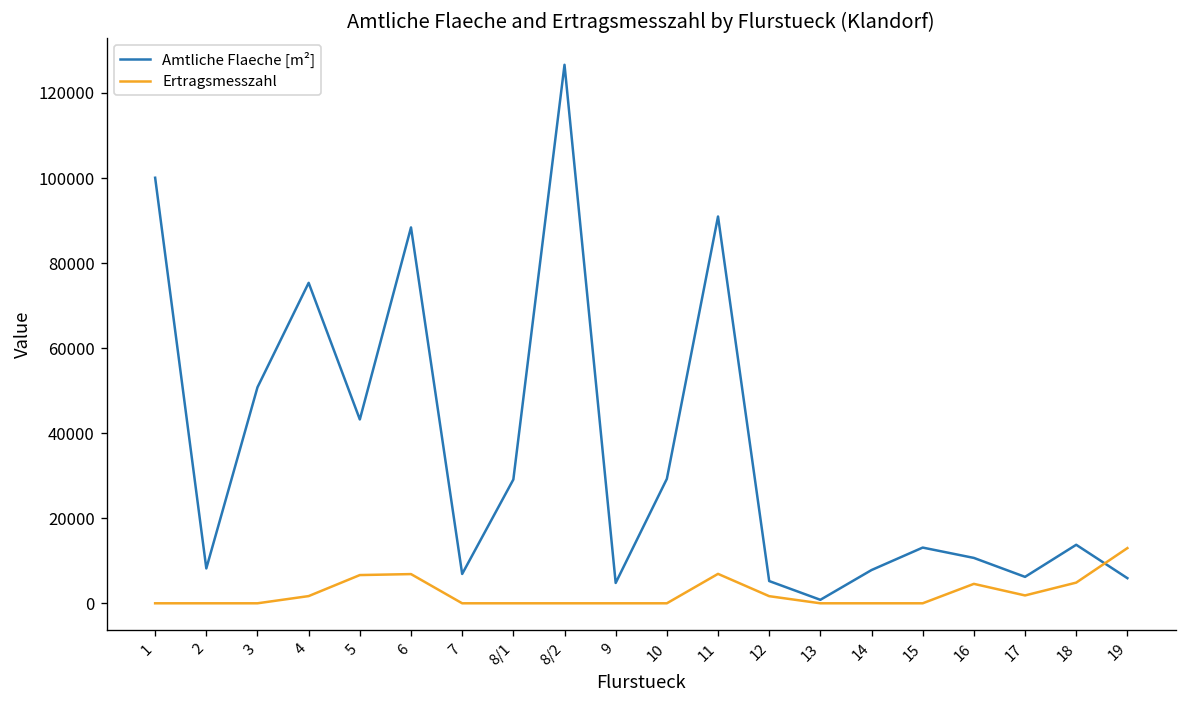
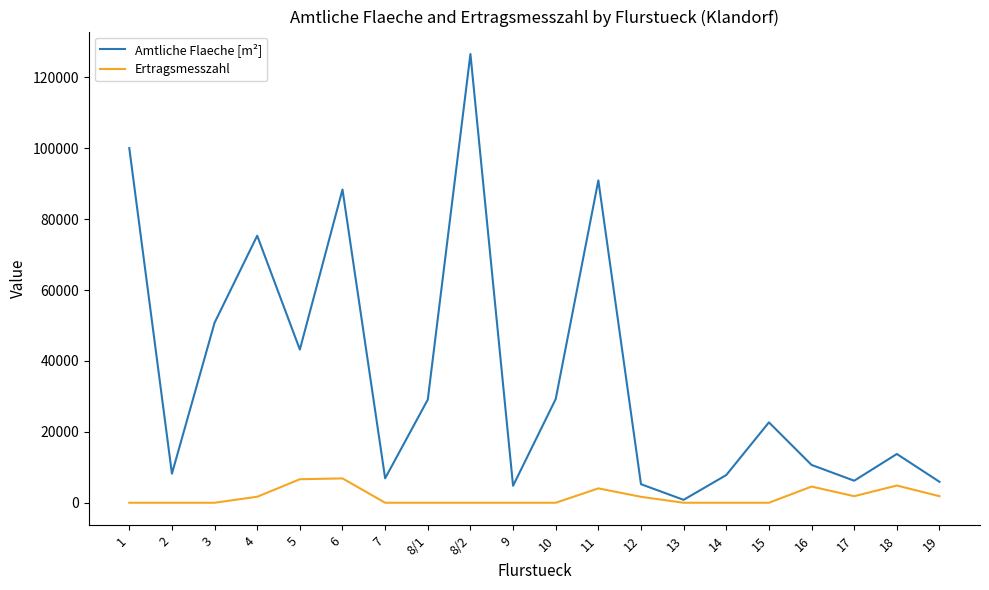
  {
    "Amtliche Flaeche [m²]": {
      "1": 100000,
      "2": 8000,
      "3": 51000,
      "4": 75000,
      "5": 43000,
      "6": 88000,
      "7": 7000,
      "8/1": 29000,
      "8/2": 127000,
      "9": 5000,
      "10": 29000,
      "11": 91000,
      "12": 5000,
      "13": 1000,
      "14": 8000,
-     "15": 13000,
+     "15": 23000,
      "16": 11000,
      "17": 6000,
      "18": 14000,
      "19": 6000
    },
    "Ertragsmesszahl": {
      "1": 0,
      "2": 0,
      "3": 0,
      "4": 2000,
      "5": 7000,
      "6": 7000,
      "7": 0,
      "8/1": 0,
      "8/2": 0,
      "9": 0,
      "10": 0,
-     "11": 7000,
+     "11": 4000,
      "12": 2000,
      "13": 0,
      "14": 0,
      "15": 0,
      "16": 5000,
      "17": 2000,
      "18": 5000,
-     "19": 13000
+     "19": 2000
    }
  }
